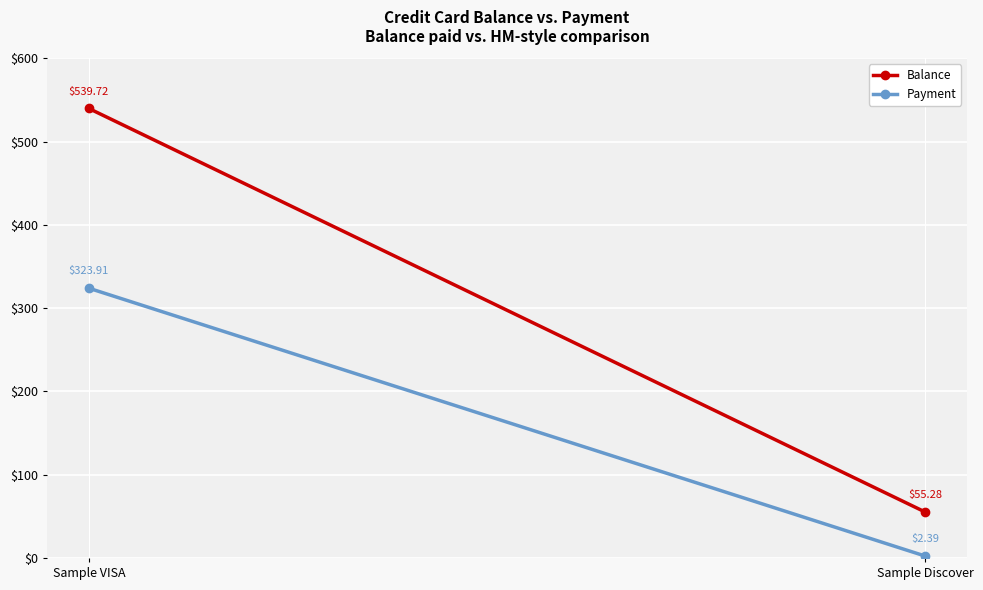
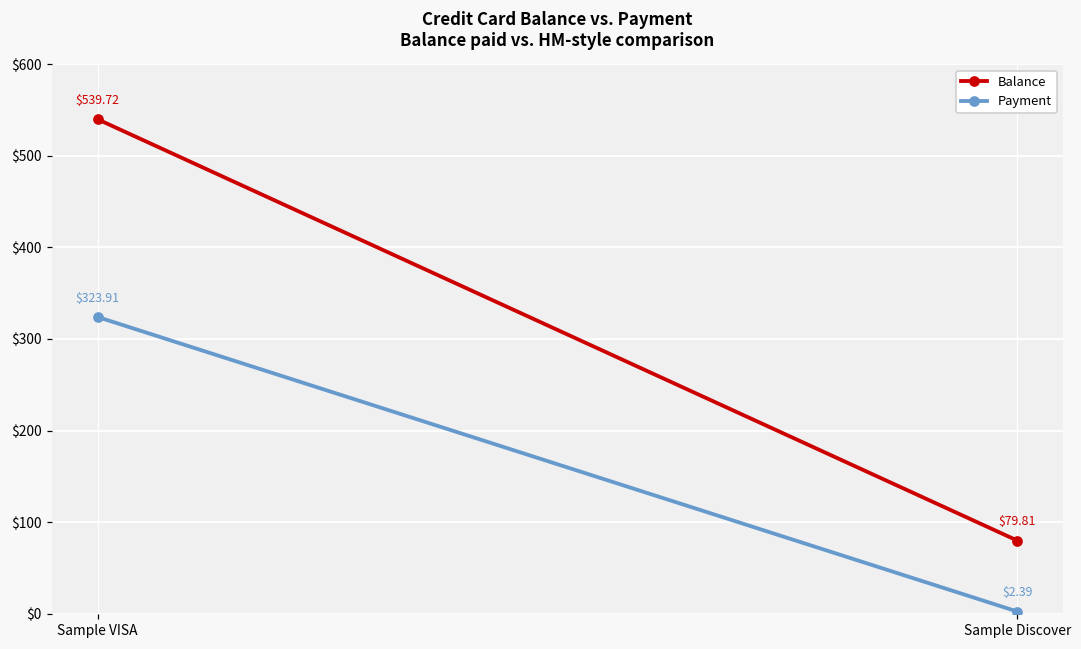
  {
    "Balance": {
      "Sample VISA": "$539.72",
-     "Sample Discover": "$55.28"
+     "Sample Discover": "$79.81"
    },
    "Payment": {
      "Sample VISA": "$323.91",
      "Sample Discover": "$2.39"
    }
  }
